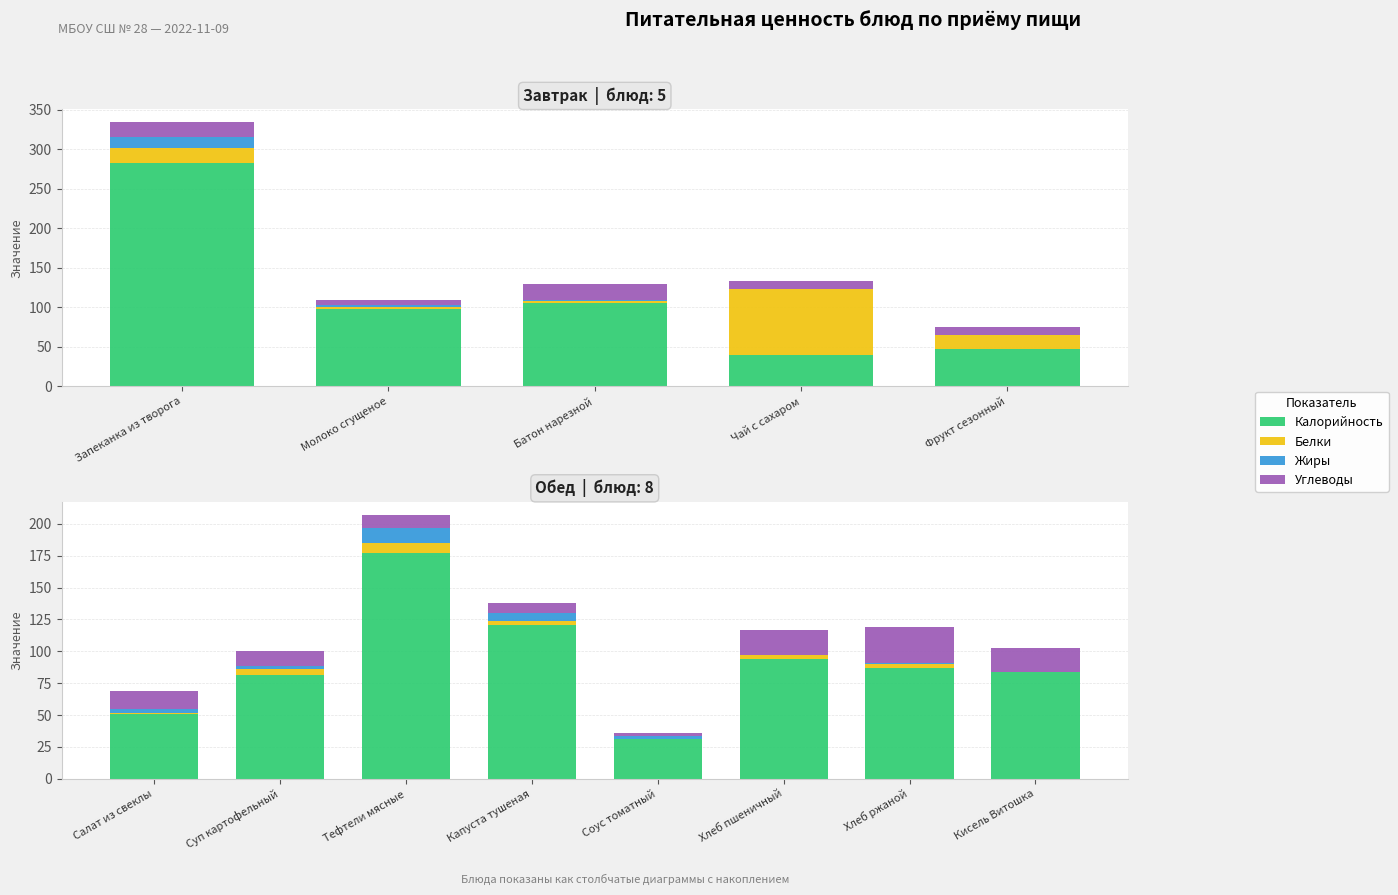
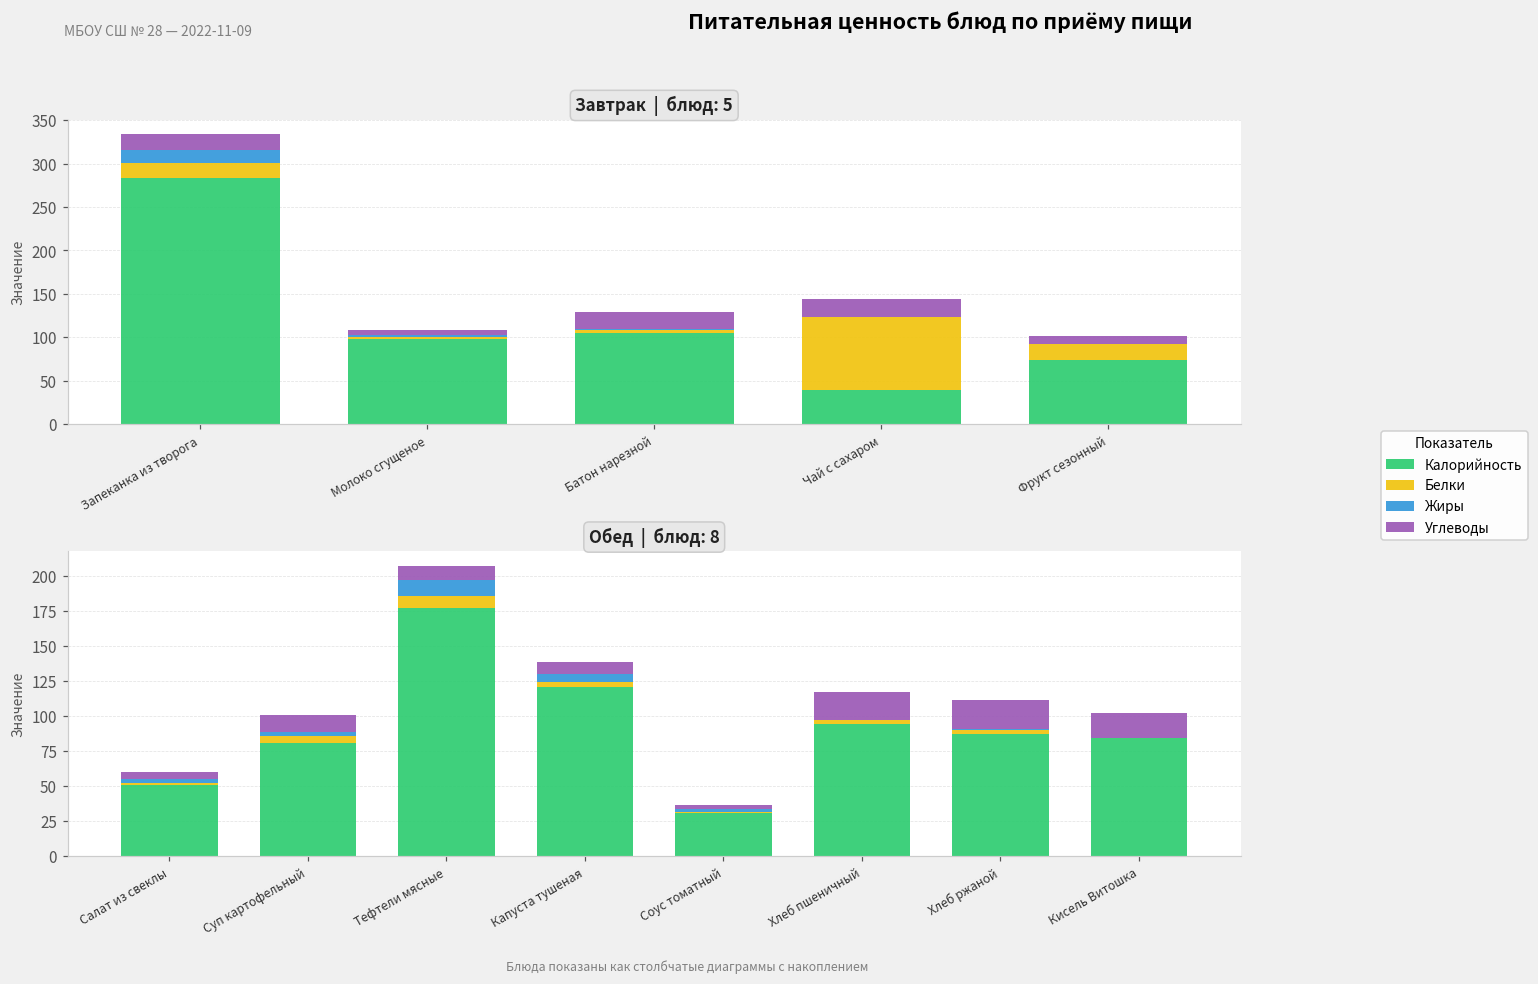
  {
    "Завтрак | блюд: 5": {
      "Калорийность": {
        "Запеканка из творога": 280,
        "Молоко сгущеное": 100,
        "Батон нарезной": 110,
        "Чай с сахаром": 40,
-       "Фрукт сезонный": 50
+       "Фрукт сезонный": 70
      },
      "Белки": {
        "Запеканка из творога": 20,
        "Чай с сахаром": 80,
        "Фрукт сезонный": 20
      },
      "Жиры": {
        "Запеканка из творога": 10
      },
      "Углеводы": {
        "Запеканка из творога": 20,
        "Молоко сгущеное": 10,
        "Батон нарезной": 20,
-       "Чай с сахаром": 10,
+       "Чай с сахаром": 20,
        "Фрукт сезонный": 10
      }
    },
    "Обед | блюд: 8": {
      "Калорийность": {
        "Салат из свеклы": 51,
        "Суп картофельный": 81,
        "Тефтели мясные": 177,
        "Капуста тушеная": 121,
        "Соус томатный": 31,
        "Хлеб пшеничный": 94,
        "Хлеб ржаной": 87,
        "Кисель Витошка": 84
      },
      "Белки": {
        "Суп картофельный": 5,
        "Тефтели мясные": 8,
        "Капуста тушеная": 3,
        "Хлеб пшеничный": 3,
        "Хлеб ржаной": 3,
        "Кисель Витошка": 0
      },
      "Жиры": {
        "Салат из свеклы": 3,
        "Суп картофельный": 3,
        "Тефтели мясные": 11,
        "Капуста тушеная": 6,
        "Соус томатный": 2,
        "Кисель Витошка": 0
      },
      "Углеводы": {
-       "Салат из свеклы": 14,
+       "Салат из свеклы": 5,
        "Суп картофельный": 12,
        "Тефтели мясные": 10,
        "Капуста тушеная": 9,
        "Соус томатный": 3,
        "Хлеб пшеничный": 20,
-       "Хлеб ржаной": 28,
+       "Хлеб ржаной": 21,
        "Кисель Витошка": 18
      }
    }
  }
